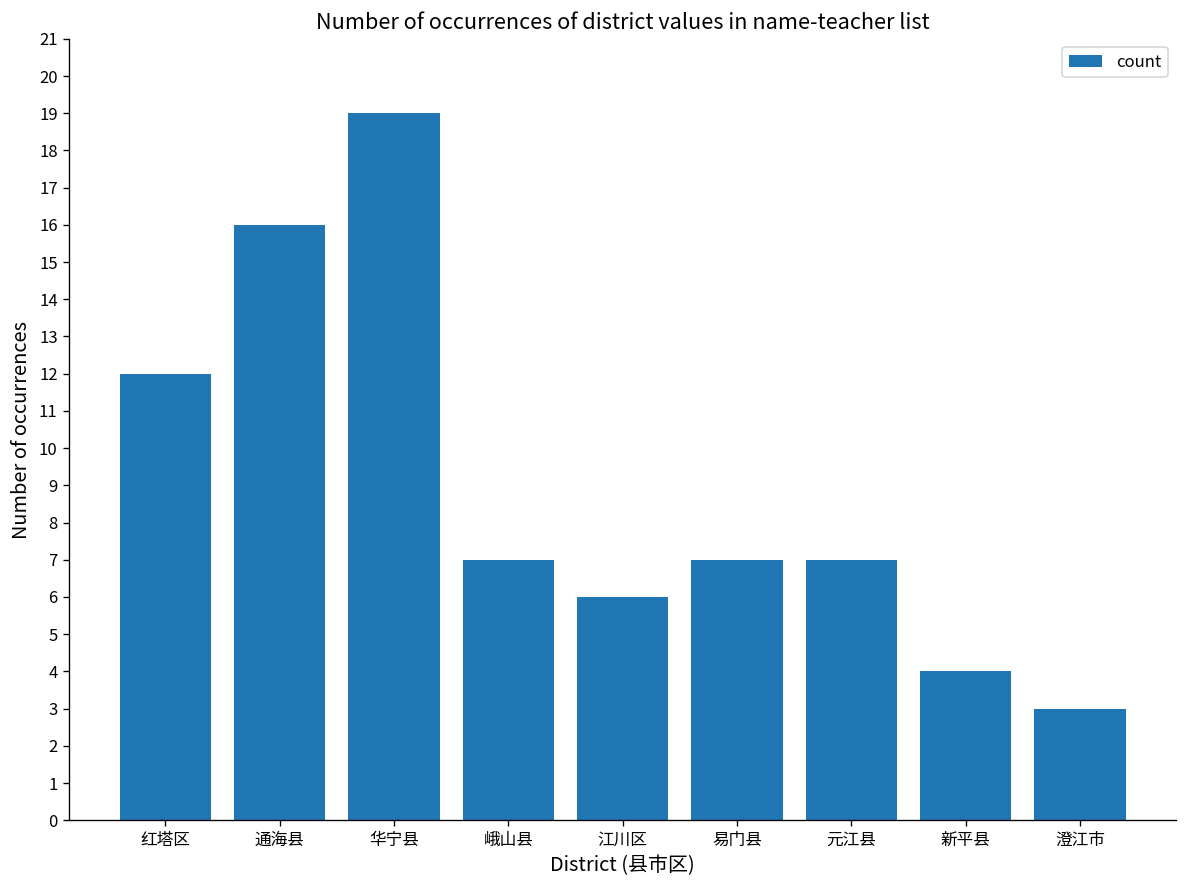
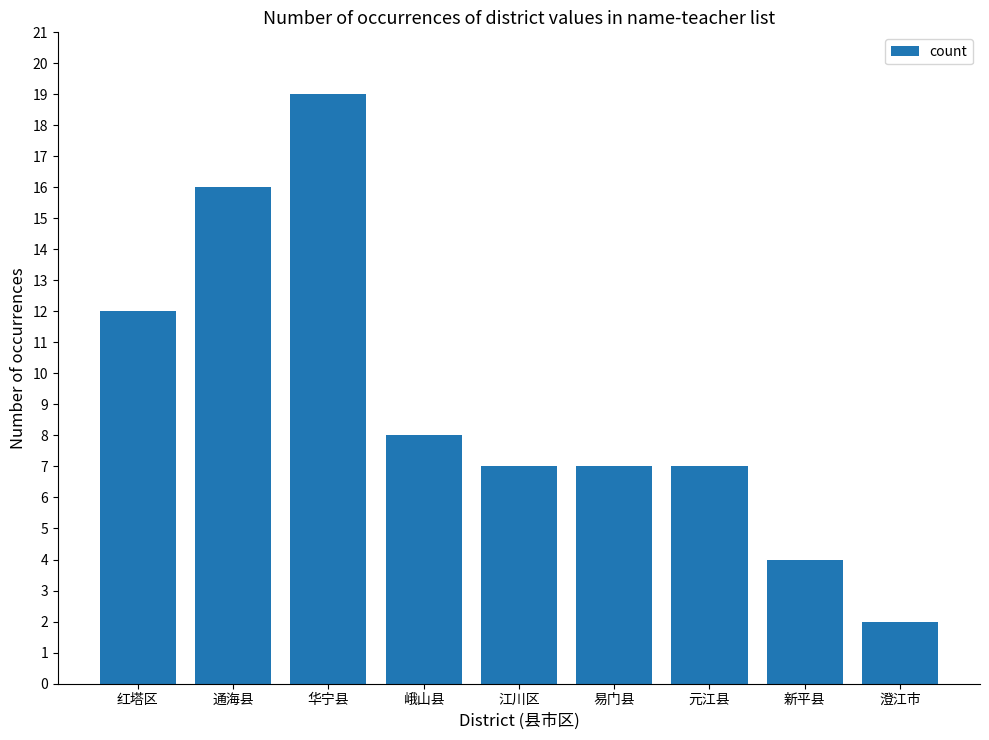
  {
    "红塔区": 12,
    "通海县": 16,
    "华宁县": 19,
-   "峨山县": 7,
-   "江川区": 6,
+   "峨山县": 8,
+   "江川区": 7,
    "易门县": 7,
    "元江县": 7,
    "新平县": 4,
-   "澄江市": 3
+   "澄江市": 2
  }
